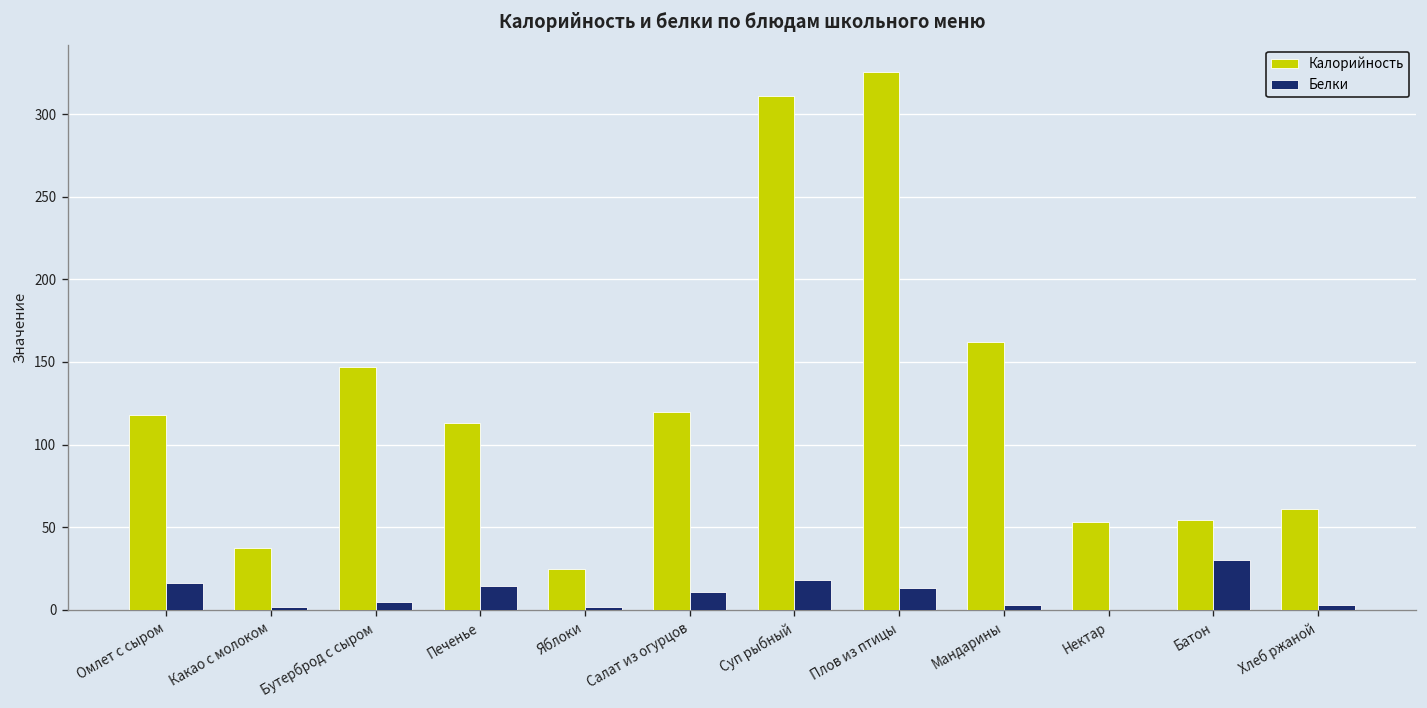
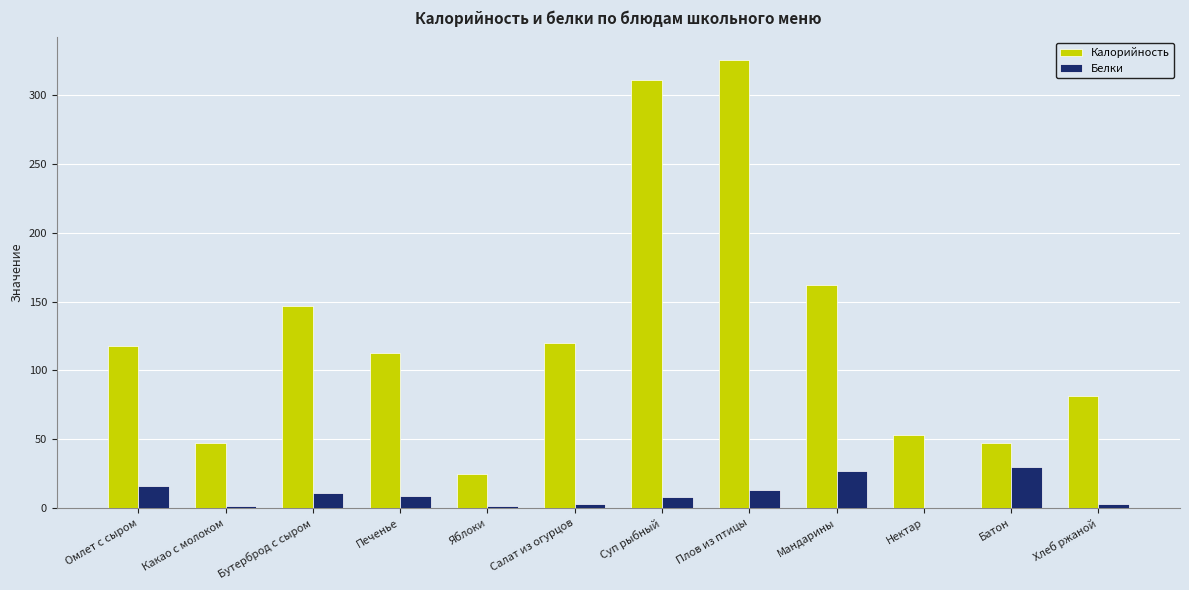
  {
    "Калорийность": {
      "Омлет с сыром": 118,
-     "Какао с молоком": 37,
+     "Какао с молоком": 48,
      "Бутерброд с сыром": 147,
      "Печенье": 113,
      "Яблоки": 25,
      "Салат из огурцов": 120,
      "Суп рыбный": 311,
      "Плов из птицы": 326,
      "Мандарины": 162,
      "Нектар": 53,
-     "Батон": 55,
-     "Хлеб ржаной": 61
+     "Батон": 47,
+     "Хлеб ржаной": 82
    },
    "Белки": {
      "Омлет с сыром": 16,
-     "Бутерброд с сыром": 5,
-     "Печенье": 15,
-     "Салат из огурцов": 10,
-     "Суп рыбный": 18,
+     "Бутерброд с сыром": 11,
+     "Печенье": 9,
+     "Салат из огурцов": 3,
+     "Суп рыбный": 8,
      "Плов из птицы": 13,
-     "Мандарины": 3,
+     "Мандарины": 27,
      "Батон": 30,
      "Хлеб ржаной": 3
    }
  }
